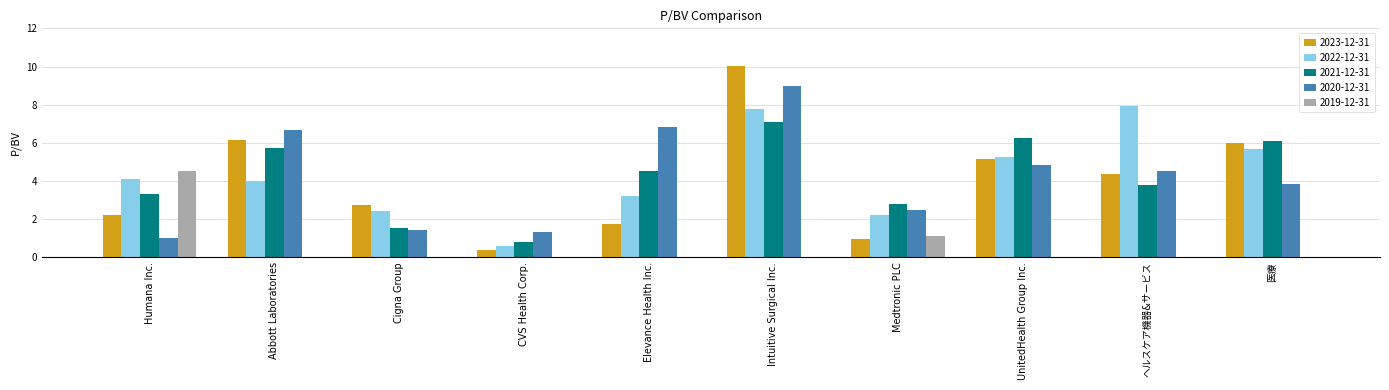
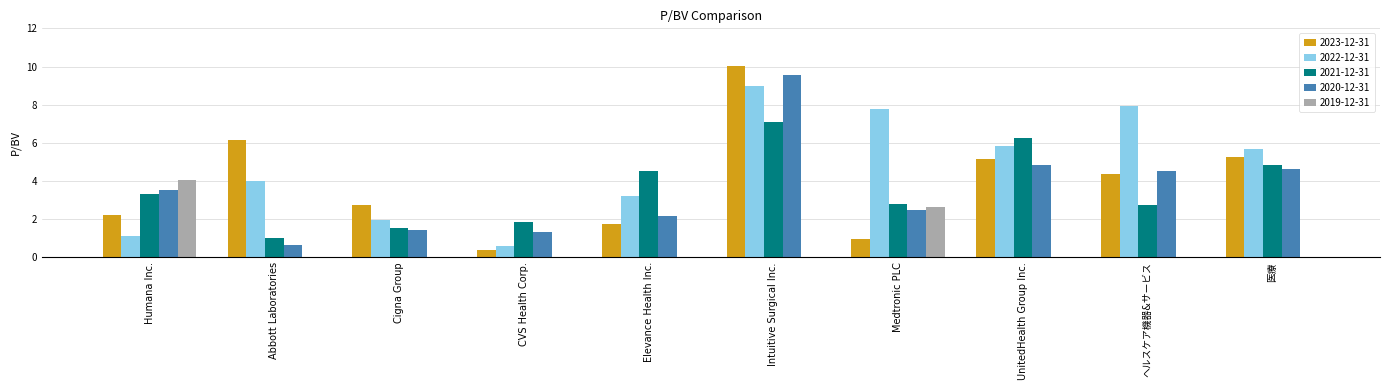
  {
    "2023-12-31": {
      "Humana Inc.": 2.2,
      "Abbott Laboratories": 6.1,
      "Cigna Group": 2.7,
      "CVS Health Corp.": 0.4,
      "Elevance Health Inc.": 1.8,
      "Intuitive Surgical Inc.": 10.0,
      "Medtronic PLC": 1.0,
      "UnitedHealth Group Inc.": 5.2,
      "ヘルスケア機器&サービス": 4.4,
-     "医療": 6.0
+     "医療": 5.3
    },
    "2022-12-31": {
-     "Humana Inc.": 4.1,
+     "Humana Inc.": 1.1,
      "Abbott Laboratories": 4.0,
-     "Cigna Group": 2.4,
+     "Cigna Group": 2.0,
      "CVS Health Corp.": 0.6,
      "Elevance Health Inc.": 3.2,
-     "Intuitive Surgical Inc.": 7.8,
-     "Medtronic PLC": 2.2,
-     "UnitedHealth Group Inc.": 5.3,
+     "Intuitive Surgical Inc.": 9.0,
+     "Medtronic PLC": 7.8,
+     "UnitedHealth Group Inc.": 5.8,
      "ヘルスケア機器&サービス": 8.0,
      "医療": 5.7
    },
    "2021-12-31": {
      "Humana Inc.": 3.3,
-     "Abbott Laboratories": 5.8,
+     "Abbott Laboratories": 1.0,
      "Cigna Group": 1.5,
-     "CVS Health Corp.": 0.8,
+     "CVS Health Corp.": 1.8,
      "Elevance Health Inc.": 4.5,
      "Intuitive Surgical Inc.": 7.1,
      "Medtronic PLC": 2.8,
      "UnitedHealth Group Inc.": 6.3,
-     "ヘルスケア機器&サービス": 3.8,
-     "医療": 6.1
+     "ヘルスケア機器&サービス": 2.8,
+     "医療": 4.8
    },
    "2020-12-31": {
-     "Humana Inc.": 1.0,
-     "Abbott Laboratories": 6.7,
+     "Humana Inc.": 3.6,
+     "Abbott Laboratories": 0.7,
      "Cigna Group": 1.5,
      "CVS Health Corp.": 1.3,
-     "Elevance Health Inc.": 6.9,
-     "Intuitive Surgical Inc.": 9.0,
+     "Elevance Health Inc.": 2.2,
+     "Intuitive Surgical Inc.": 9.5,
      "Medtronic PLC": 2.5,
      "UnitedHealth Group Inc.": 4.8,
      "ヘルスケア機器&サービス": 4.6,
-     "医療": 3.9
+     "医療": 4.6
    },
    "2019-12-31": {
-     "Humana Inc.": 4.5,
+     "Humana Inc.": 4.1,
      "Abbott Laboratories": 0.0,
      "Cigna Group": 0.0,
      "CVS Health Corp.": 0.0,
      "Elevance Health Inc.": 0.0,
      "Intuitive Surgical Inc.": 0.0,
-     "Medtronic PLC": 1.1,
+     "Medtronic PLC": 2.7,
      "UnitedHealth Group Inc.": 0.0,
      "ヘルスケア機器&サービス": 0.0,
      "医療": 0.0
    }
  }
